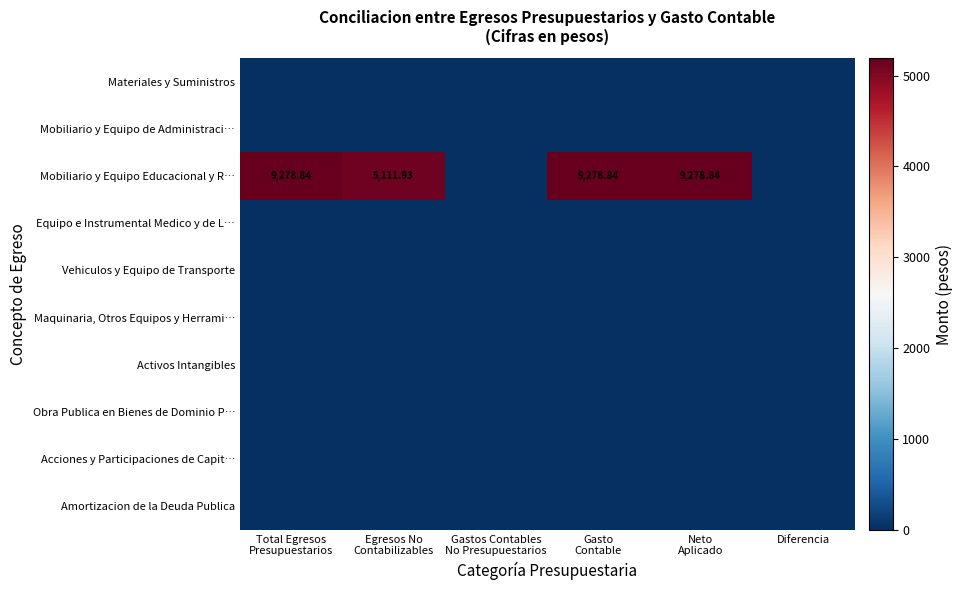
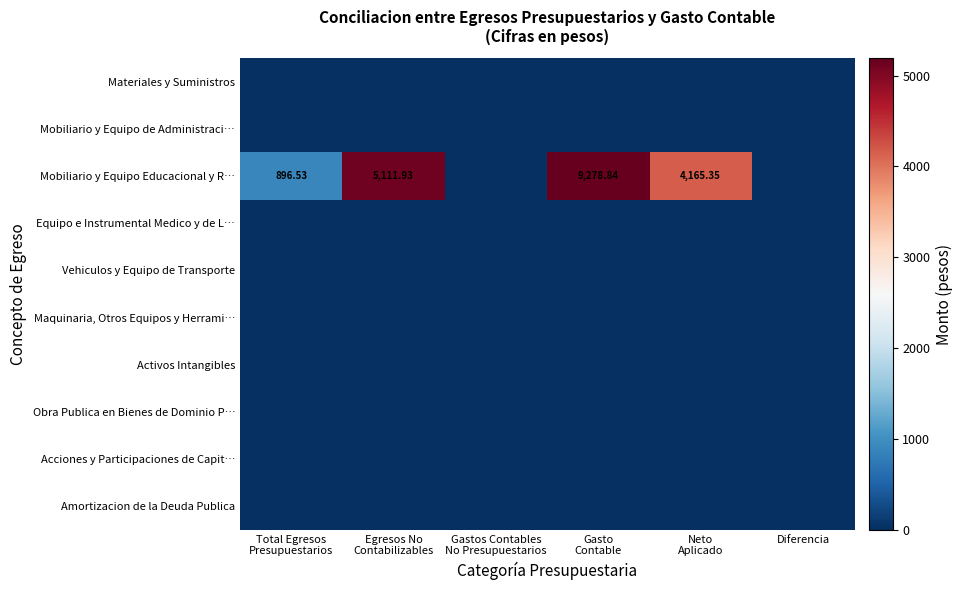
  {
    "Mobiliario y Equipo Educacional y R…": {
-     "Total Egresos Presupuestarios": "9,278.84",
+     "Total Egresos Presupuestarios": "896.53",
      "Egresos No Contabilizables": "5,111.93",
      "Gasto Contable": "9,278.84",
-     "Neto Aplicado": "9,278.84"
+     "Neto Aplicado": "4,165.35"
    }
  }
